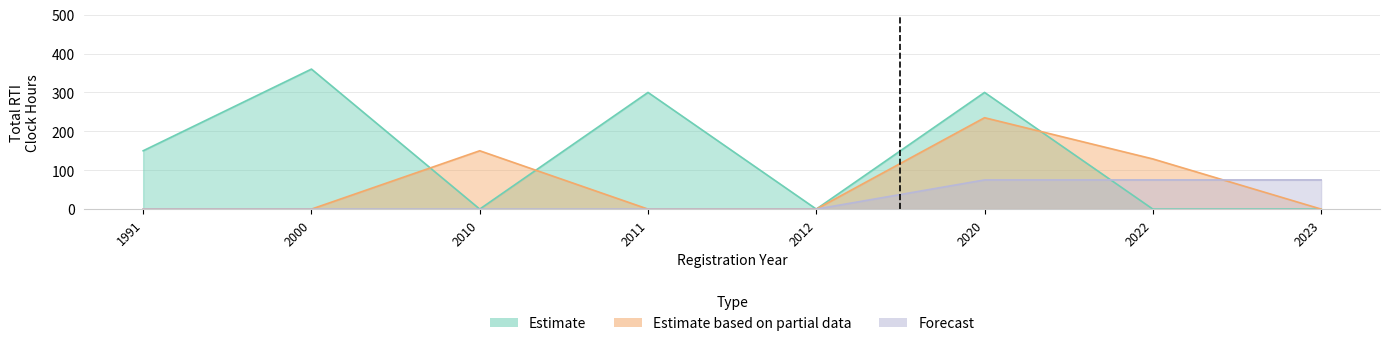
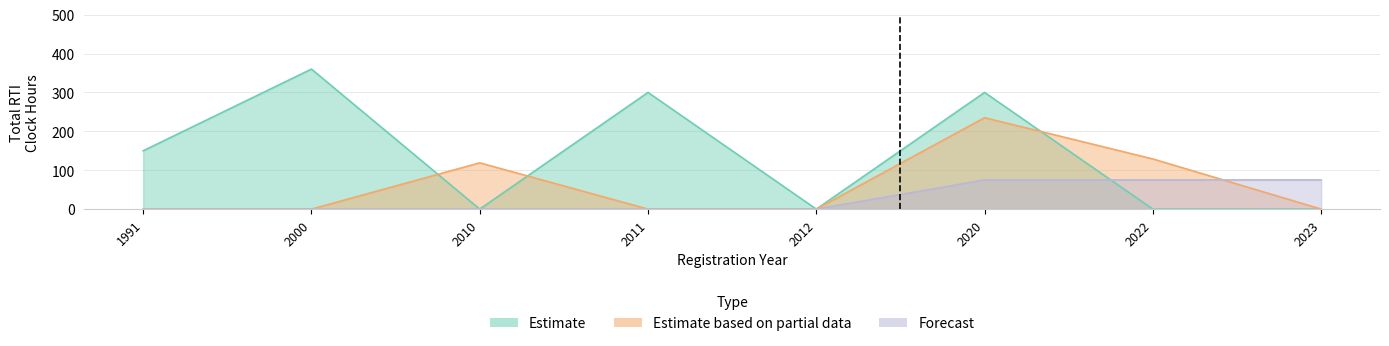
  {
    "Estimate based on partial data": {
-     "2010": 150,
+     "2010": 120,
      "2020": 240,
      "2022": 130
    }
  }
